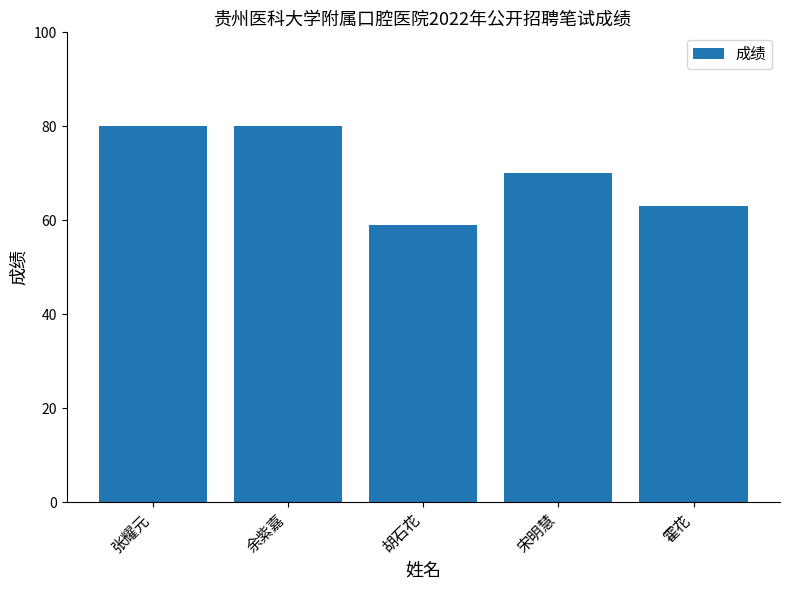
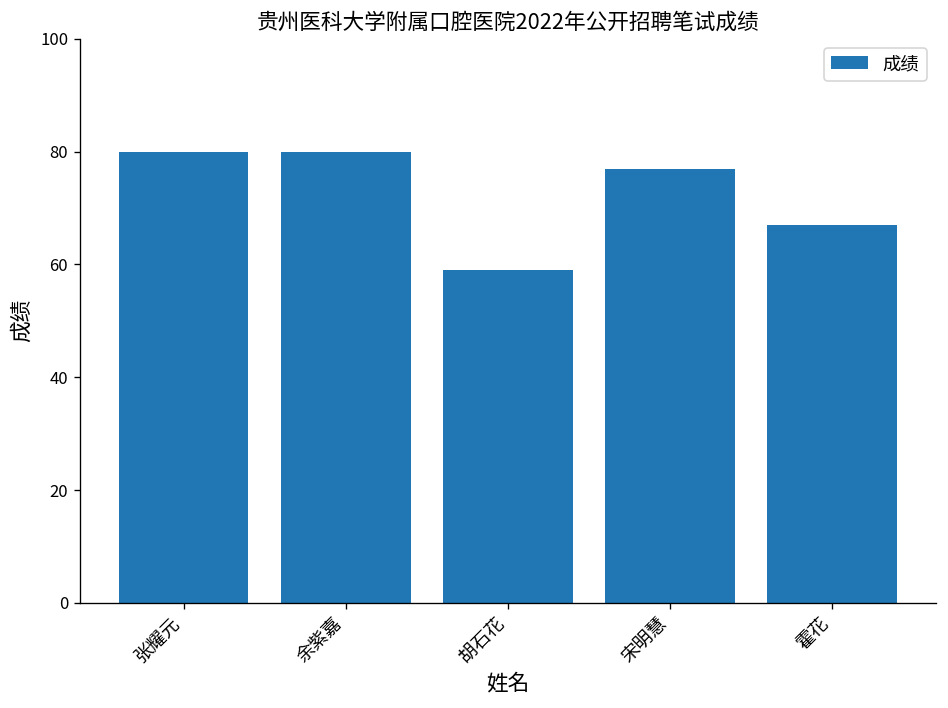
  {
    "张耀元": 80,
    "余紫嘉": 80,
    "胡石花": 59,
-   "宋明慧": 70,
-   "霍花": 63
+   "宋明慧": 77,
+   "霍花": 67
  }
